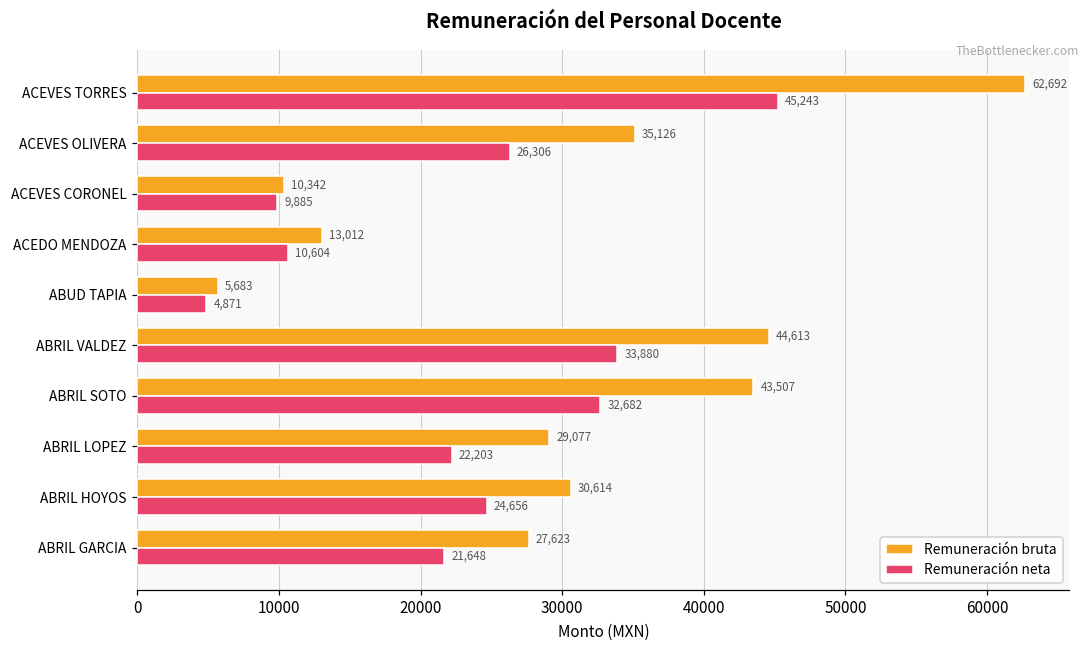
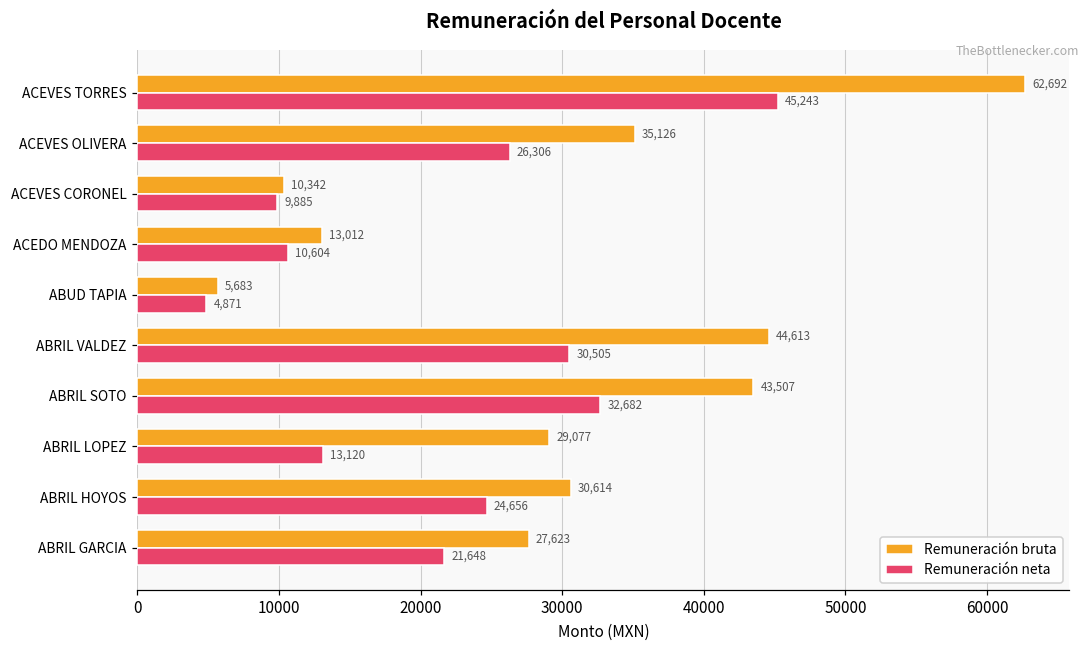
  {
    "Remuneración bruta": {
      "ACEVES TORRES": "62,692",
      "ACEVES OLIVERA": "35,126",
      "ACEVES CORONEL": "10,342",
      "ACEDO MENDOZA": "13,012",
      "ABUD TAPIA": "5,683",
      "ABRIL VALDEZ": "44,613",
      "ABRIL SOTO": "43,507",
      "ABRIL LOPEZ": "29,077",
      "ABRIL HOYOS": "30,614",
      "ABRIL GARCIA": "27,623"
    },
    "Remuneración neta": {
      "ACEVES TORRES": "45,243",
      "ACEVES OLIVERA": "26,306",
      "ACEVES CORONEL": "9,885",
      "ACEDO MENDOZA": "10,604",
      "ABUD TAPIA": "4,871",
-     "ABRIL VALDEZ": "33,880",
+     "ABRIL VALDEZ": "30,505",
      "ABRIL SOTO": "32,682",
-     "ABRIL LOPEZ": "22,203",
+     "ABRIL LOPEZ": "13,120",
      "ABRIL HOYOS": "24,656",
      "ABRIL GARCIA": "21,648"
    }
  }
